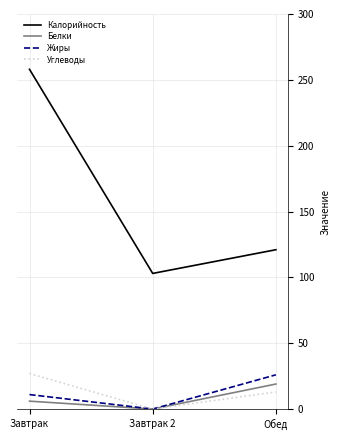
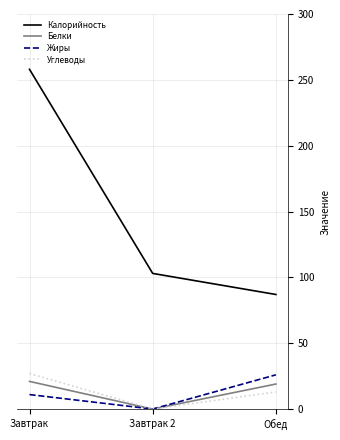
  {
    "Калорийность": {
      "Завтрак": 258,
      "Завтрак 2": 103,
-     "Обед": 121
+     "Обед": 87
    },
    "Белки": {
-     "Завтрак": 6,
+     "Завтрак": 21,
      "Обед": 19
    },
    "Жиры": {
      "Завтрак": 11,
      "Обед": 26
    },
    "Углеводы": {
      "Завтрак": 27,
      "Обед": 13
    }
  }
